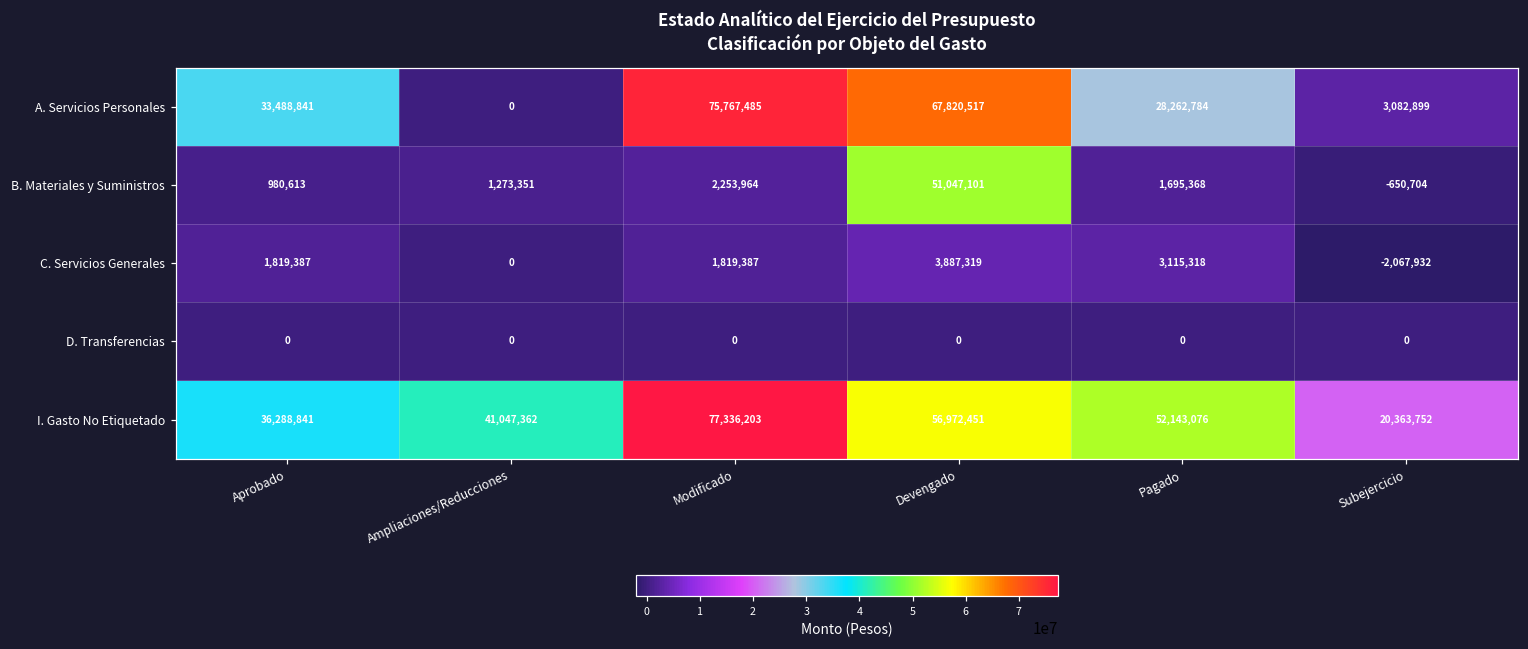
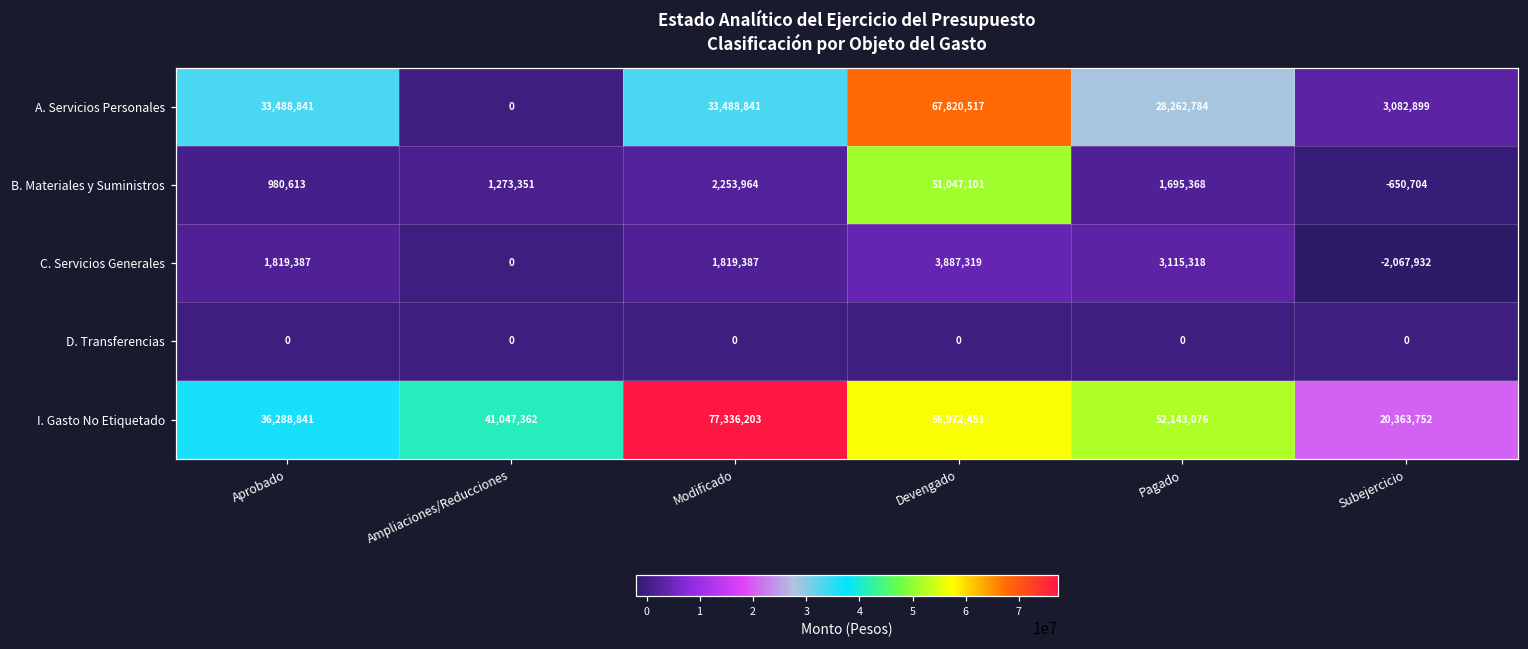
  {
    "A. Servicios Personales": {
      "Aprobado": "33,488,841",
      "Ampliaciones/Reducciones": "0",
-     "Modificado": "75,767,485",
+     "Modificado": "33,488,841",
      "Devengado": "67,820,517",
      "Pagado": "28,262,784",
      "Subejercicio": "3,082,899"
    },
    "B. Materiales y Suministros": {
      "Aprobado": "980,613",
      "Ampliaciones/Reducciones": "1,273,351",
      "Modificado": "2,253,964",
      "Devengado": "51,047,101",
      "Pagado": "1,695,368",
      "Subejercicio": "-650,704"
    },
    "C. Servicios Generales": {
      "Aprobado": "1,819,387",
      "Ampliaciones/Reducciones": "0",
      "Modificado": "1,819,387",
      "Devengado": "3,887,319",
      "Pagado": "3,115,318",
      "Subejercicio": "-2,067,932"
    },
    "D. Transferencias": {
      "Aprobado": "0",
      "Ampliaciones/Reducciones": "0",
      "Modificado": "0",
      "Devengado": "0",
      "Pagado": "0",
      "Subejercicio": "0"
    },
    "I. Gasto No Etiquetado": {
      "Aprobado": "36,288,841",
      "Ampliaciones/Reducciones": "41,047,362",
      "Modificado": "77,336,203",
      "Devengado": "56,972,451",
      "Pagado": "52,143,076",
      "Subejercicio": "20,363,752"
    }
  }
